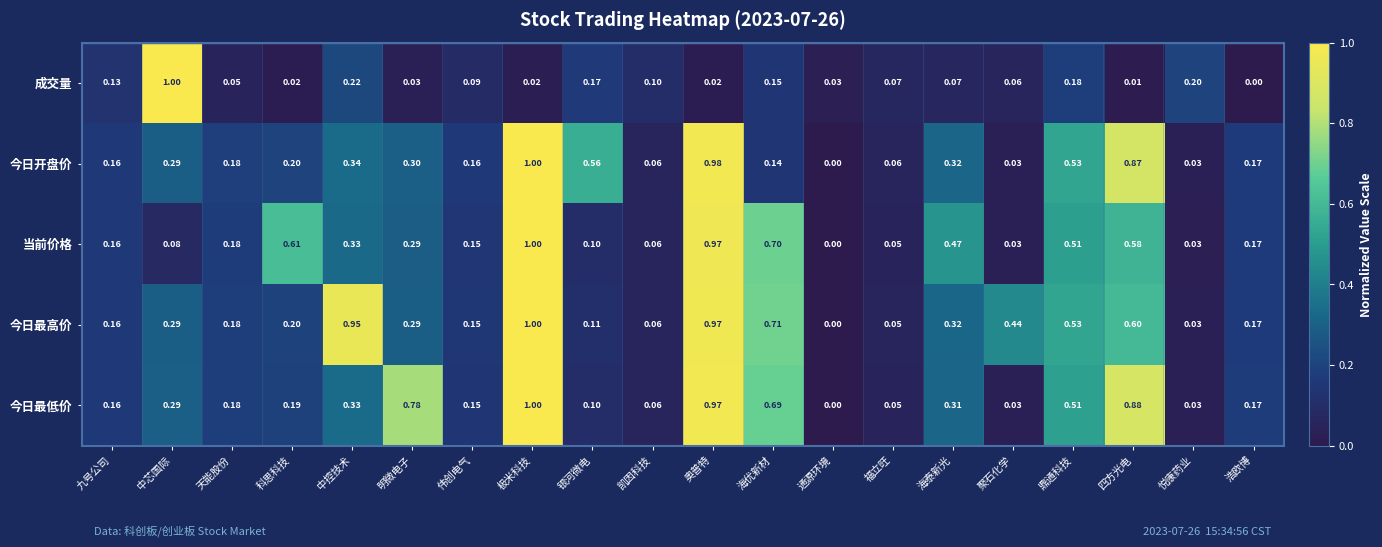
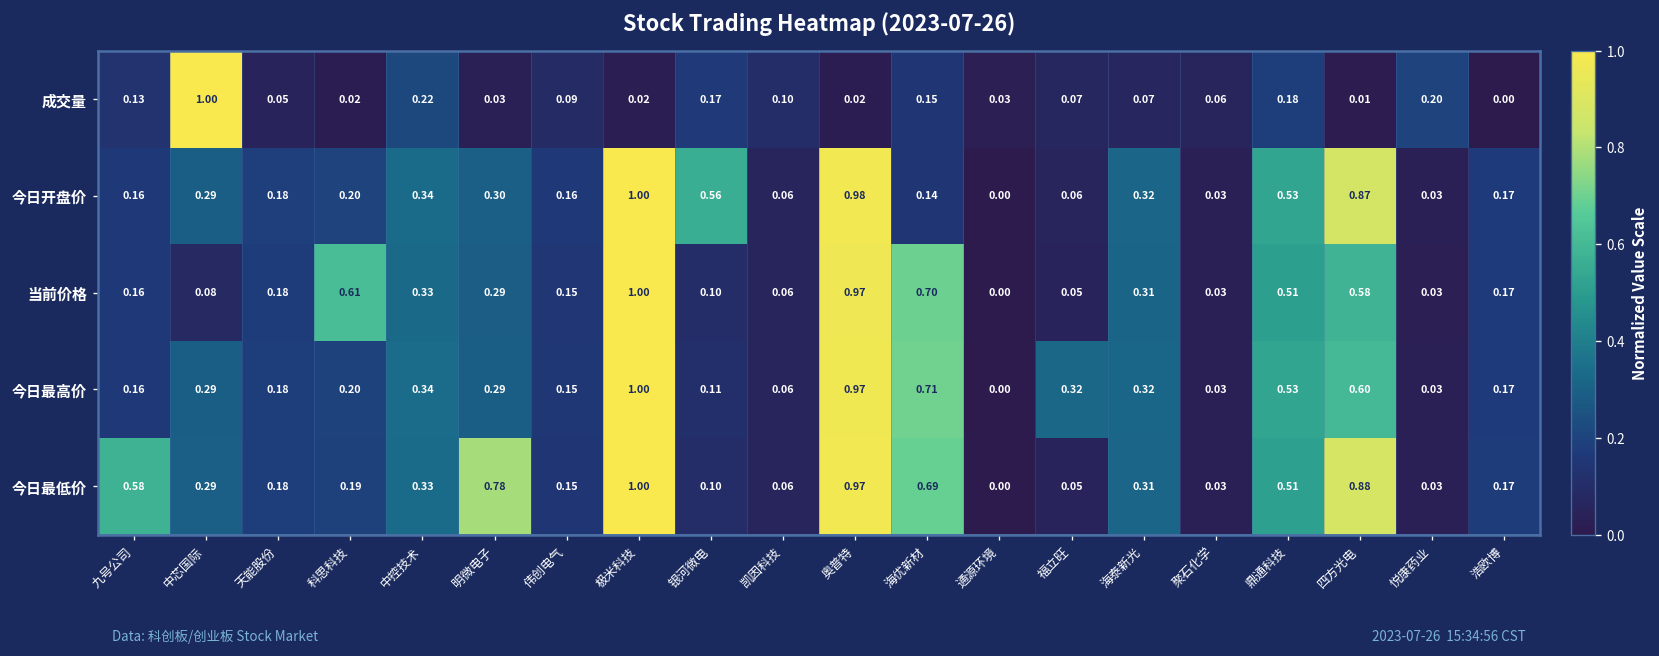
  {
    "成交量": {
      "九号公司": 0.13,
      "中芯国际": 1.00,
      "天能股份": 0.05,
      "科思科技": 0.02,
      "中控技术": 0.22,
      "明微电子": 0.03,
      "伟创电气": 0.09,
      "极米科技": 0.02,
      "银河微电": 0.17,
      "凯因科技": 0.10,
      "奥普特": 0.02,
      "海优新材": 0.15,
      "通源环境": 0.03,
      "福立旺": 0.07,
      "海泰新光": 0.07,
      "聚石化学": 0.06,
      "鼎通科技": 0.18,
      "四方光电": 0.01,
      "悦康药业": 0.20,
      "浩欧博": 0.00
    },
    "今日开盘价": {
      "九号公司": 0.16,
      "中芯国际": 0.29,
      "天能股份": 0.18,
      "科思科技": 0.20,
      "中控技术": 0.34,
      "明微电子": 0.30,
      "伟创电气": 0.16,
      "极米科技": 1.00,
      "银河微电": 0.56,
      "凯因科技": 0.06,
      "奥普特": 0.98,
      "海优新材": 0.14,
      "通源环境": 0.00,
      "福立旺": 0.06,
      "海泰新光": 0.32,
      "聚石化学": 0.03,
      "鼎通科技": 0.53,
      "四方光电": 0.87,
      "悦康药业": 0.03,
      "浩欧博": 0.17
    },
    "当前价格": {
      "九号公司": 0.16,
      "中芯国际": 0.08,
      "天能股份": 0.18,
      "科思科技": 0.61,
      "中控技术": 0.33,
      "明微电子": 0.29,
      "伟创电气": 0.15,
      "极米科技": 1.00,
      "银河微电": 0.10,
      "凯因科技": 0.06,
      "奥普特": 0.97,
      "海优新材": 0.70,
      "通源环境": 0.00,
      "福立旺": 0.05,
-     "海泰新光": 0.47,
+     "海泰新光": 0.31,
      "聚石化学": 0.03,
      "鼎通科技": 0.51,
      "四方光电": 0.58,
      "悦康药业": 0.03,
      "浩欧博": 0.17
    },
    "今日最高价": {
      "九号公司": 0.16,
      "中芯国际": 0.29,
      "天能股份": 0.18,
      "科思科技": 0.20,
-     "中控技术": 0.95,
+     "中控技术": 0.34,
      "明微电子": 0.29,
      "伟创电气": 0.15,
      "极米科技": 1.00,
      "银河微电": 0.11,
      "凯因科技": 0.06,
      "奥普特": 0.97,
      "海优新材": 0.71,
      "通源环境": 0.00,
-     "福立旺": 0.05,
+     "福立旺": 0.32,
      "海泰新光": 0.32,
-     "聚石化学": 0.44,
+     "聚石化学": 0.03,
      "鼎通科技": 0.53,
      "四方光电": 0.60,
      "悦康药业": 0.03,
      "浩欧博": 0.17
    },
    "今日最低价": {
-     "九号公司": 0.16,
+     "九号公司": 0.58,
      "中芯国际": 0.29,
      "天能股份": 0.18,
      "科思科技": 0.19,
      "中控技术": 0.33,
      "明微电子": 0.78,
      "伟创电气": 0.15,
      "极米科技": 1.00,
      "银河微电": 0.10,
      "凯因科技": 0.06,
      "奥普特": 0.97,
      "海优新材": 0.69,
      "通源环境": 0.00,
      "福立旺": 0.05,
      "海泰新光": 0.31,
      "聚石化学": 0.03,
      "鼎通科技": 0.51,
      "四方光电": 0.88,
      "悦康药业": 0.03,
      "浩欧博": 0.17
    }
  }
